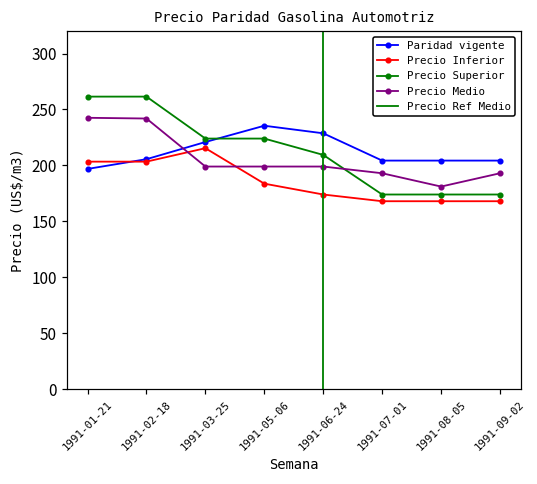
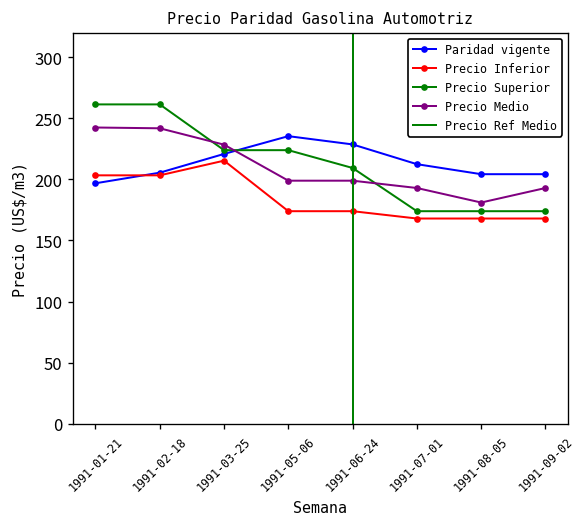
  {
    "Paridad vigente": {
      "1991-01-21": 197,
      "1991-03-25": 221,
      "1991-05-06": 235,
      "1991-06-24": 229,
-     "1991-07-01": 204,
+     "1991-07-01": 213,
      "1991-08-05": 204,
      "1991-09-02": 204
    },
    "Precio Inferior": {
      "1991-01-21": 203,
      "1991-03-25": 215,
-     "1991-05-06": 184,
+     "1991-05-06": 174,
      "1991-06-24": 174,
      "1991-07-01": 168,
      "1991-08-05": 168,
      "1991-09-02": 168
    },
    "Precio Superior": {
      "1991-01-21": 262,
      "1991-02-18": 262,
      "1991-03-25": 224,
      "1991-05-06": 224,
      "1991-06-24": 209,
      "1991-07-01": 174,
      "1991-08-05": 174,
      "1991-09-02": 174
    },
    "Precio Medio": {
      "1991-01-21": 243,
      "1991-02-18": 242,
-     "1991-03-25": 199,
+     "1991-03-25": 229,
      "1991-05-06": 199,
      "1991-06-24": 199,
      "1991-07-01": 193,
      "1991-08-05": 181,
      "1991-09-02": 193
    }
  }
